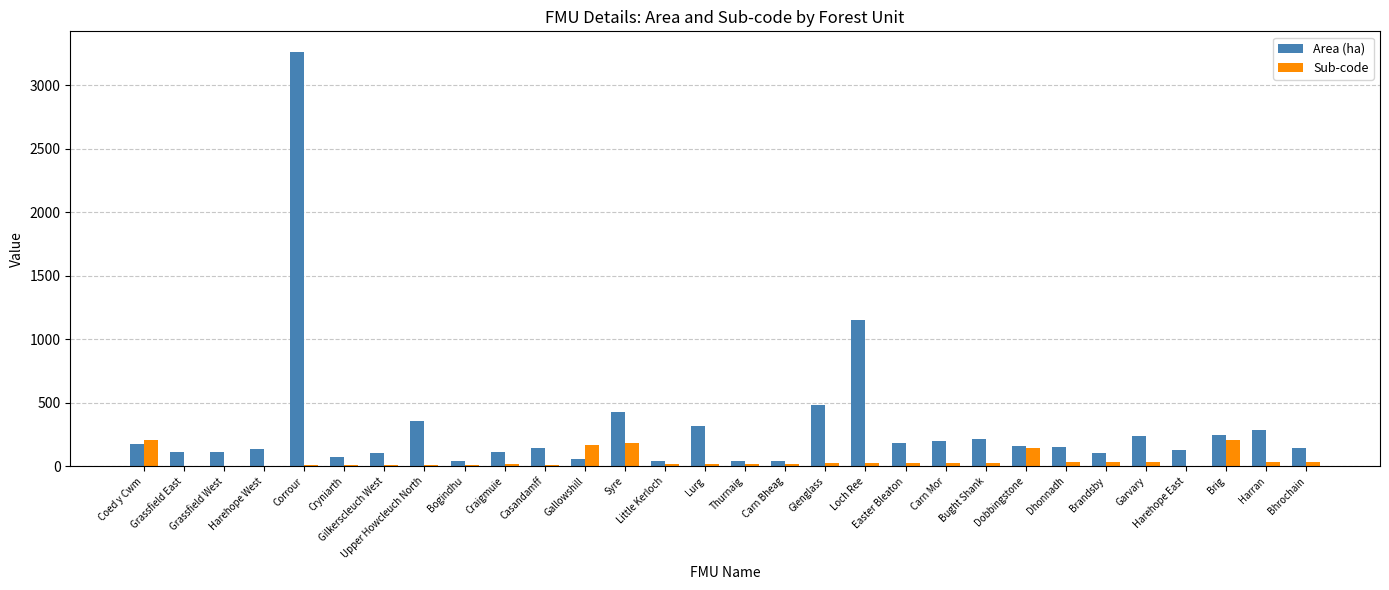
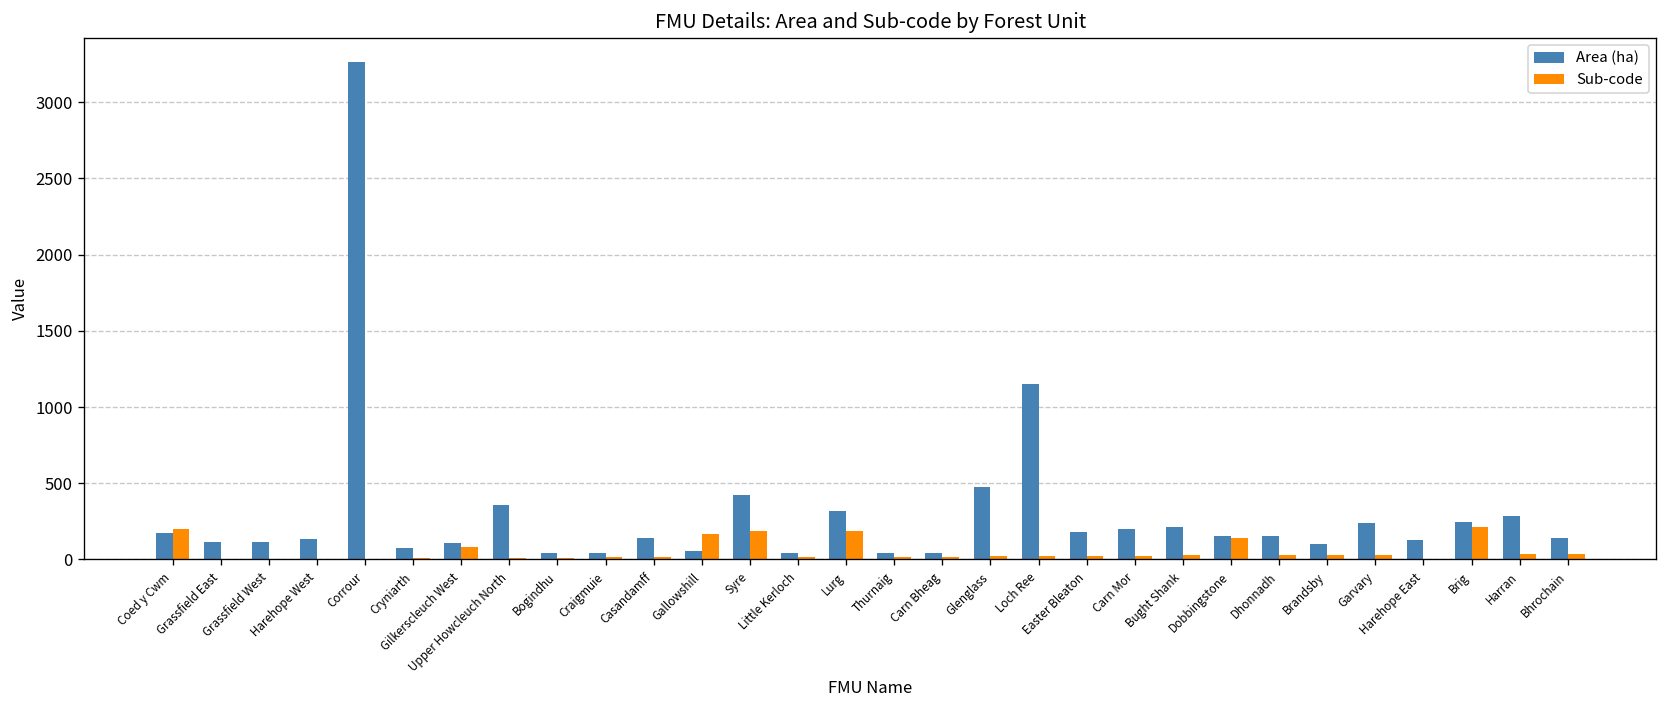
  {
    "Area (ha)": {
      "Coed y Cwm": 180,
      "Grassfield East": 110,
      "Grassfield West": 120,
      "Harehope West": 140,
      "Corrour": 3260,
      "Cryniarth": 70,
      "Gilkerscleuch West": 110,
      "Upper Howcleuch North": 360,
      "Bogindhu": 40,
-     "Craigmuie": 120,
+     "Craigmuie": 40,
      "Casandamff": 140,
      "Gallowshill": 60,
      "Syre": 420,
      "Little Kerloch": 40,
      "Lurg": 320,
      "Thurnaig": 40,
      "Carn Bheag": 40,
      "Glenglass": 480,
      "Loch Ree": 1150,
      "Easter Bleaton": 180,
      "Carn Mor": 200,
      "Bught Shank": 210,
      "Dobbingstone": 160,
      "Dhonnadh": 160,
      "Brandsby": 100,
      "Garvary": 240,
      "Harehope East": 130,
      "Brig": 250,
      "Harran": 280,
      "Bhrochain": 140
    },
    "Sub-code": {
      "Coed y Cwm": 200,
-     "Gilkerscleuch West": 10,
+     "Gilkerscleuch West": 80,
      "Gallowshill": 170,
      "Syre": 190,
-     "Lurg": 20,
+     "Lurg": 190,
      "Glenglass": 20,
      "Loch Ree": 20,
      "Easter Bleaton": 30,
      "Carn Mor": 30,
      "Bught Shank": 30,
      "Dobbingstone": 140,
      "Dhonnadh": 30,
      "Brandsby": 30,
      "Garvary": 30,
      "Brig": 210,
      "Harran": 40,
      "Bhrochain": 40
    }
  }
